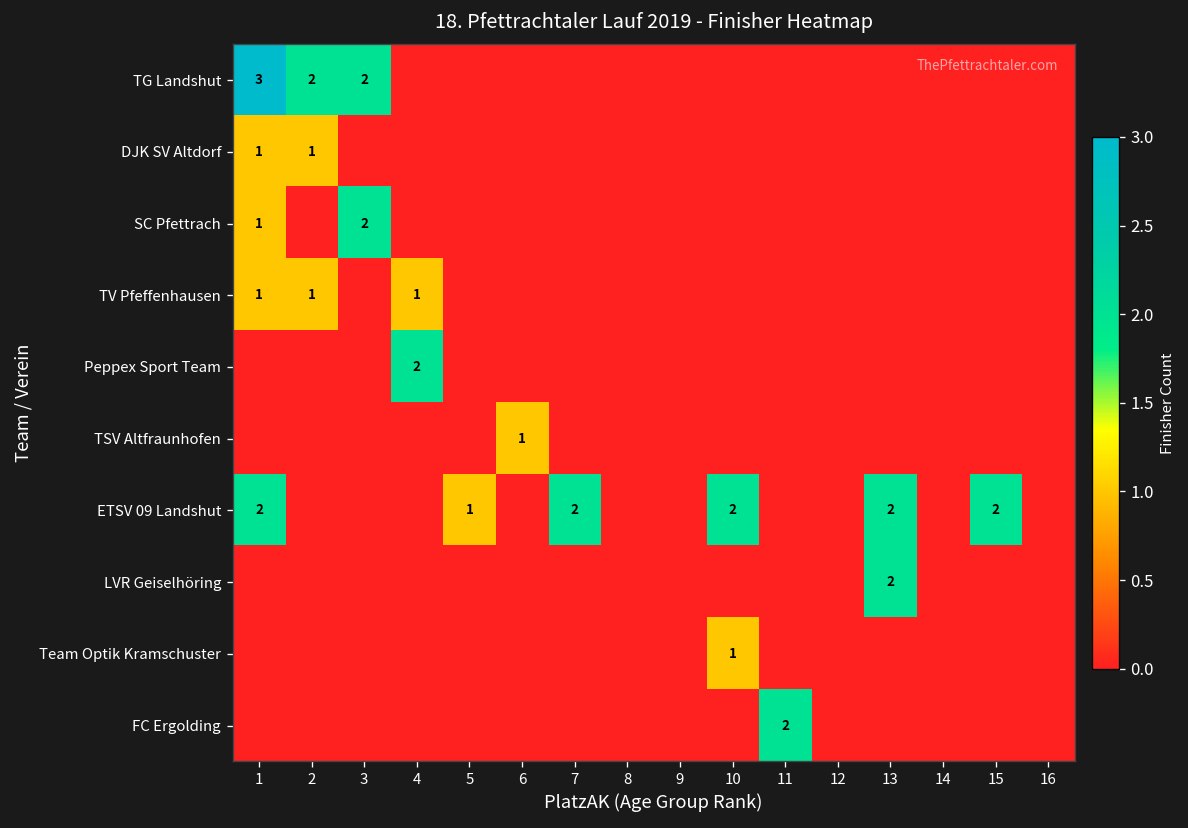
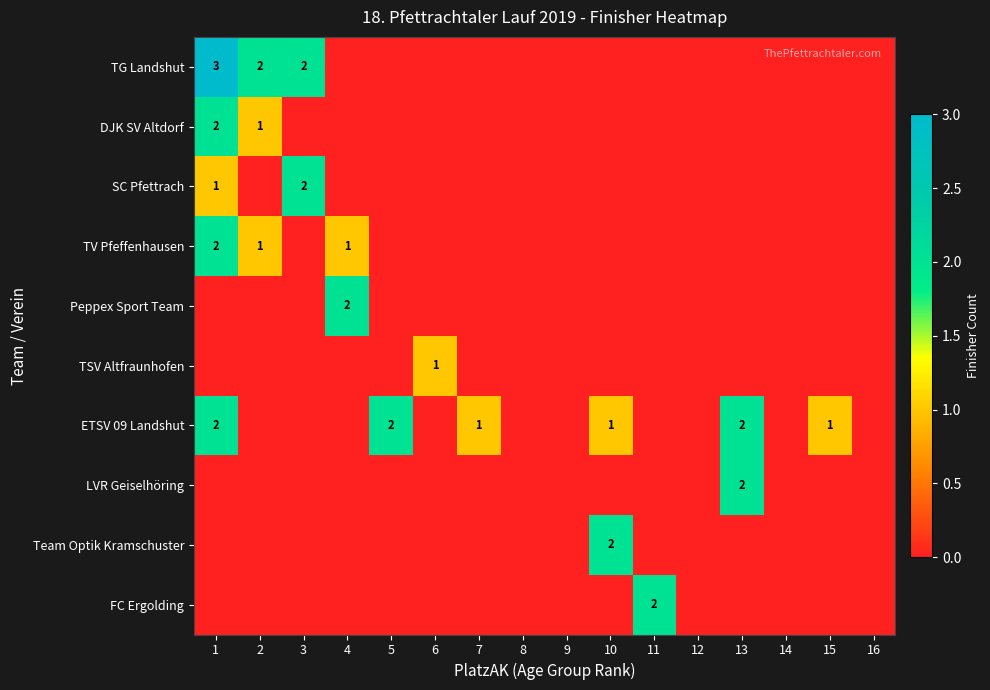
  {
    "TG Landshut": {
      "1": 3,
      "2": 2,
      "3": 2
    },
    "DJK SV Altdorf": {
-     "1": 1,
+     "1": 2,
      "2": 1
    },
    "SC Pfettrach": {
      "1": 1,
      "3": 2
    },
    "TV Pfeffenhausen": {
-     "1": 1,
+     "1": 2,
      "2": 1,
      "4": 1
    },
    "Peppex Sport Team": {
      "4": 2
    },
    "TSV Altfraunhofen": {
      "6": 1
    },
    "ETSV 09 Landshut": {
      "1": 2,
-     "5": 1,
-     "7": 2,
-     "10": 2,
+     "5": 2,
+     "7": 1,
+     "10": 1,
      "13": 2,
-     "15": 2
+     "15": 1
    },
    "LVR Geiselhöring": {
      "13": 2
    },
    "Team Optik Kramschuster": {
-     "10": 1
+     "10": 2
    },
    "FC Ergolding": {
      "11": 2
    }
  }
